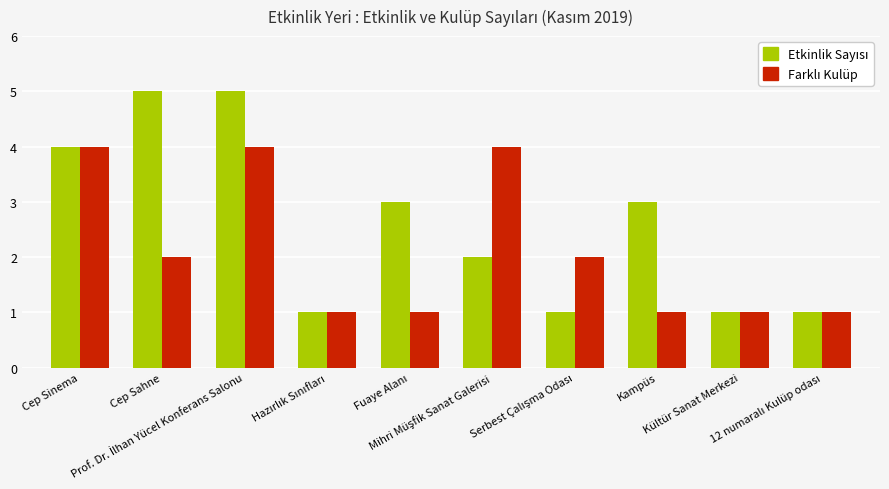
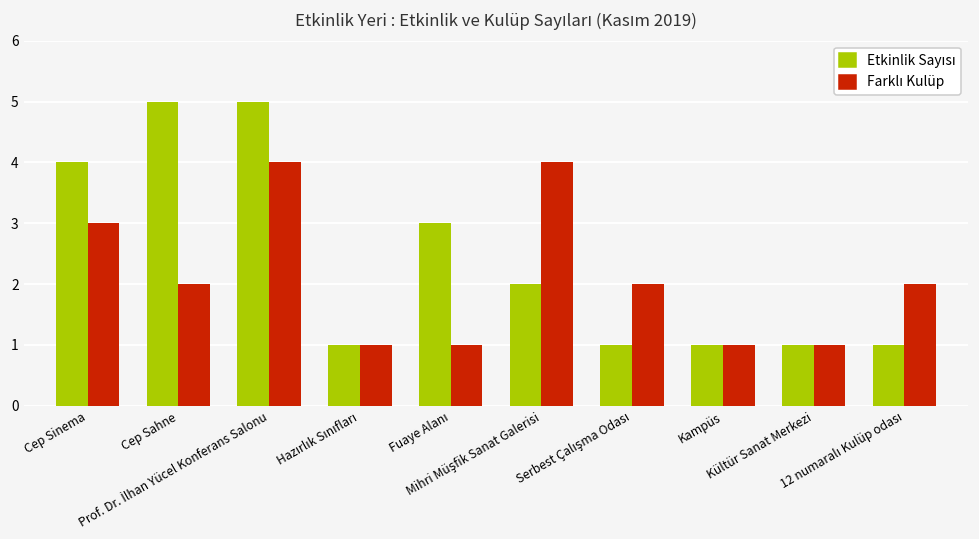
  {
    "Etkinlik Sayısı": {
      "Cep Sinema": 4,
      "Cep Sahne": 5,
      "Prof. Dr. İlhan Yücel Konferans Salonu": 5,
      "Hazırlık Sınıfları": 1,
      "Fuaye Alanı": 3,
      "Mihri Müşfik Sanat Galerisi": 2,
      "Serbest Çalışma Odası": 1,
-     "Kampüs": 3,
+     "Kampüs": 1,
      "Kültür Sanat Merkezi": 1,
      "12 numaralı Kulüp odası": 1
    },
    "Farklı Kulüp": {
-     "Cep Sinema": 4,
+     "Cep Sinema": 3,
      "Cep Sahne": 2,
      "Prof. Dr. İlhan Yücel Konferans Salonu": 4,
      "Hazırlık Sınıfları": 1,
      "Fuaye Alanı": 1,
      "Mihri Müşfik Sanat Galerisi": 4,
      "Serbest Çalışma Odası": 2,
      "Kampüs": 1,
      "Kültür Sanat Merkezi": 1,
-     "12 numaralı Kulüp odası": 1
+     "12 numaralı Kulüp odası": 2
    }
  }
